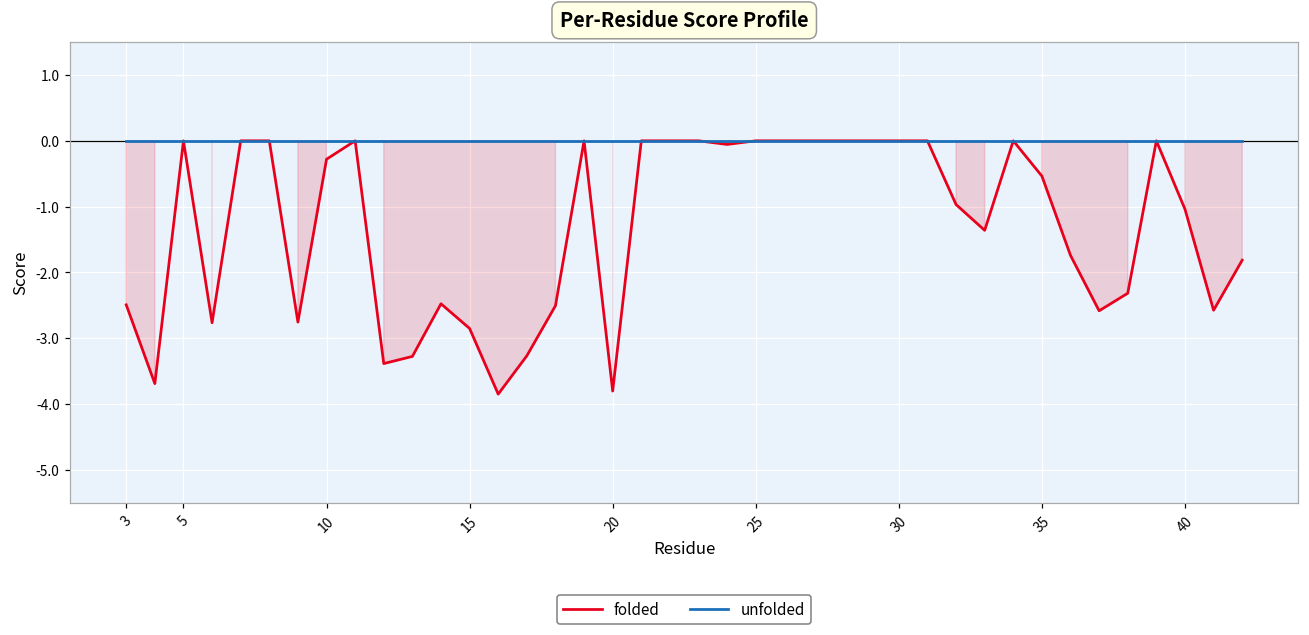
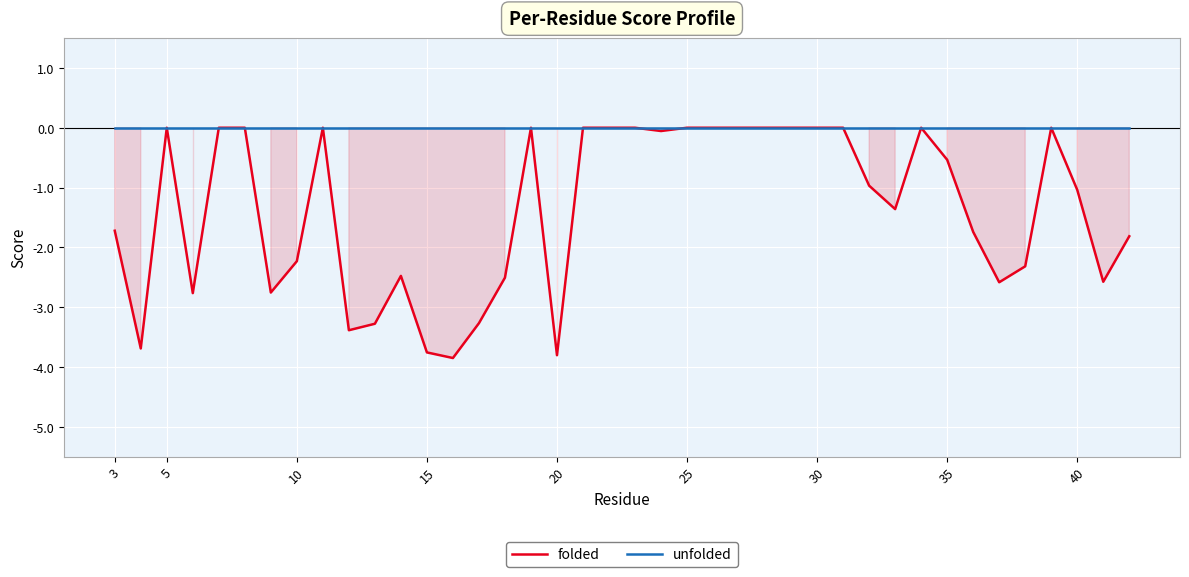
  {
    "folded": {
-     "3": -2.5,
-     "10": -0.3,
-     "15": -2.9,
+     "3": -1.7,
+     "10": -2.2,
+     "15": -3.8,
      "20": -3.8,
      "35": -0.5,
      "40": -1.0
    },
    "unfolded": {
      "3": 0.0,
      "10": 0.0,
      "15": 0.0,
      "20": 0.0,
      "35": 0.0,
      "40": 0.0
    }
  }
